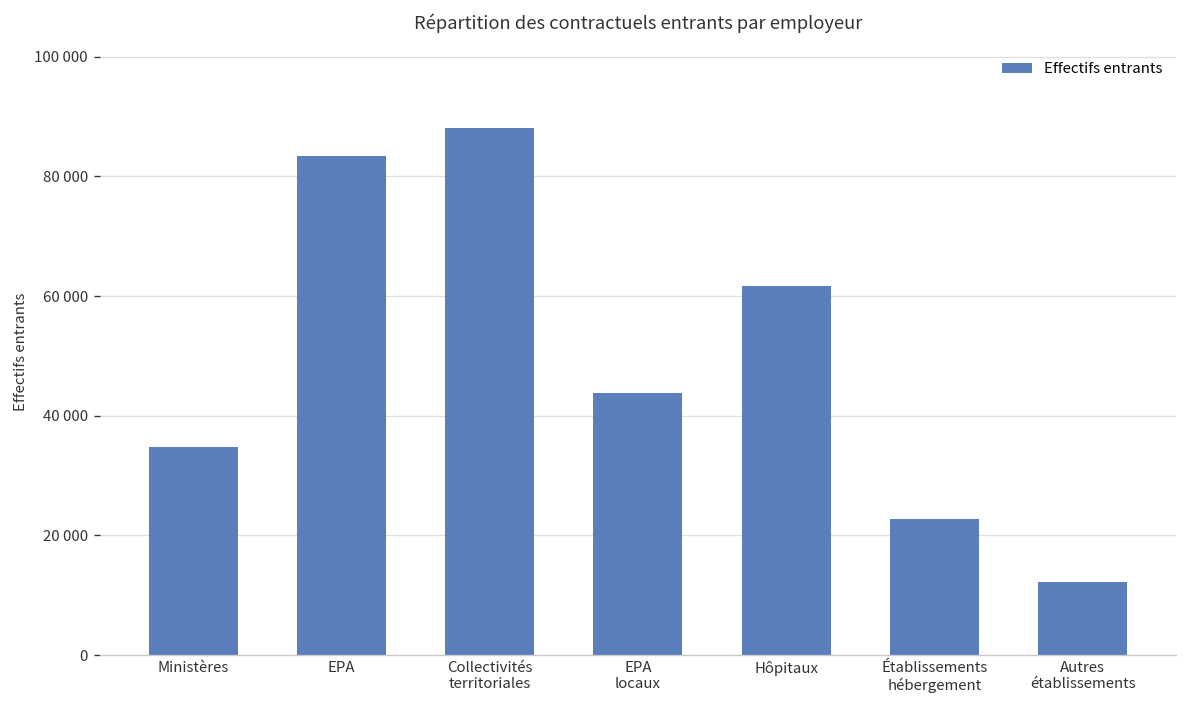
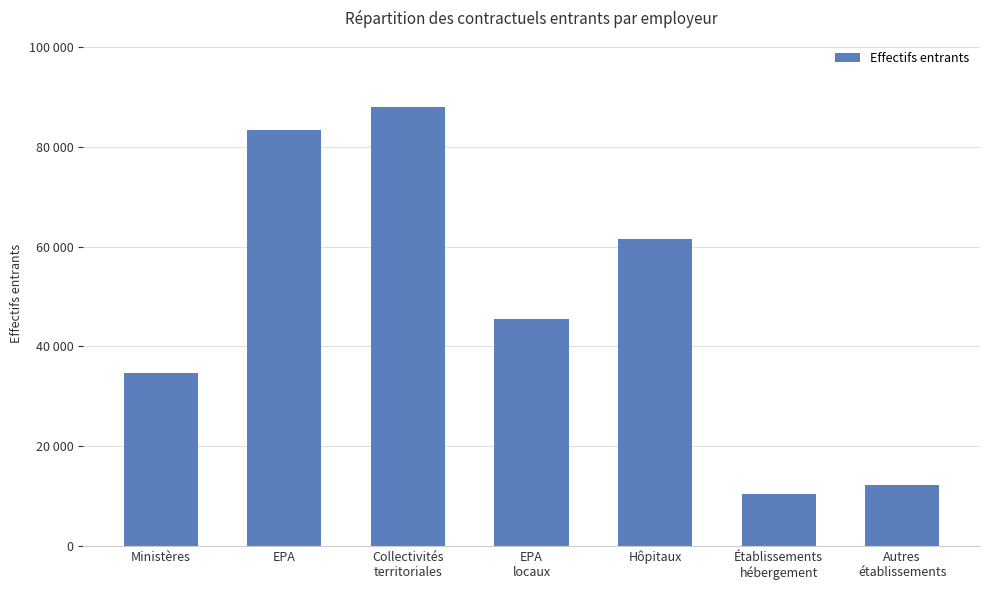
  {
    "Ministères": 35000,
    "EPA": 83000,
    "Collectivités territoriales": 88000,
-   "EPA locaux": 44000,
+   "EPA locaux": 45000,
    "Hôpitaux": 62000,
-   "Établissements hébergement": 23000,
+   "Établissements hébergement": 10000,
    "Autres établissements": 12000
  }
